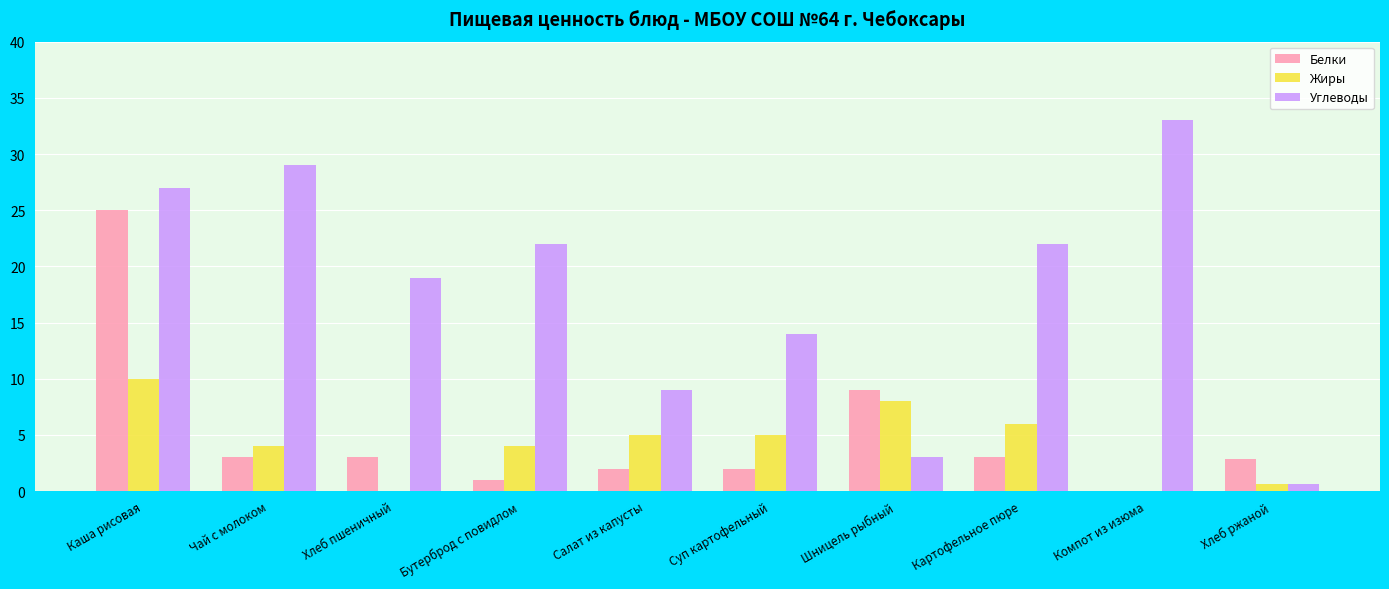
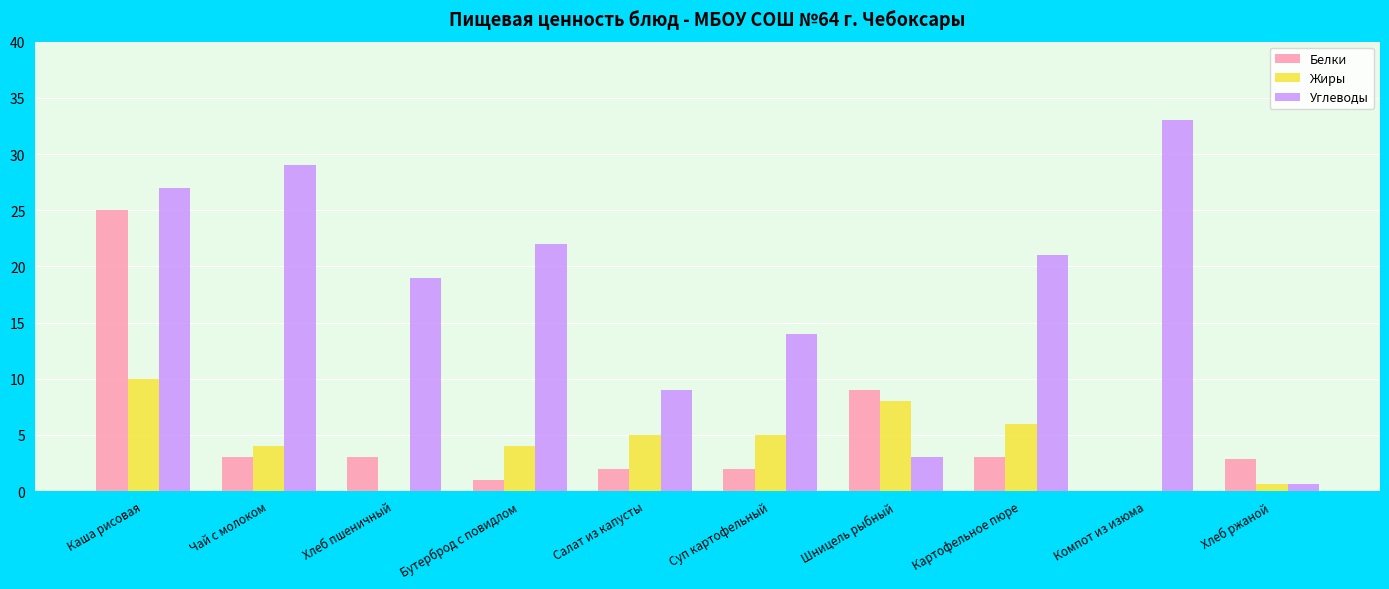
  {
    "Белки": {
      "Каша рисовая": 25,
      "Чай с молоком": 3,
      "Хлеб пшеничный": 3,
      "Бутерброд с повидлом": 1,
      "Салат из капусты": 2,
      "Суп картофельный": 2,
      "Шницель рыбный": 9,
      "Картофельное пюре": 3,
      "Компот из изюма": 0,
      "Хлеб ржаной": 3
    },
    "Жиры": {
      "Каша рисовая": 10,
      "Чай с молоком": 4,
      "Хлеб пшеничный": 0,
      "Бутерброд с повидлом": 4,
      "Салат из капусты": 5,
      "Суп картофельный": 5,
      "Шницель рыбный": 8,
      "Картофельное пюре": 6,
      "Компот из изюма": 0,
      "Хлеб ржаной": 0.6
    },
    "Углеводы": {
      "Каша рисовая": 27,
      "Чай с молоком": 29,
      "Хлеб пшеничный": 19,
      "Бутерброд с повидлом": 22,
      "Салат из капусты": 9,
      "Суп картофельный": 14,
      "Шницель рыбный": 3,
-     "Картофельное пюре": 22,
+     "Картофельное пюре": 21,
      "Компот из изюма": 33,
      "Хлеб ржаной": 0.6
    }
  }
